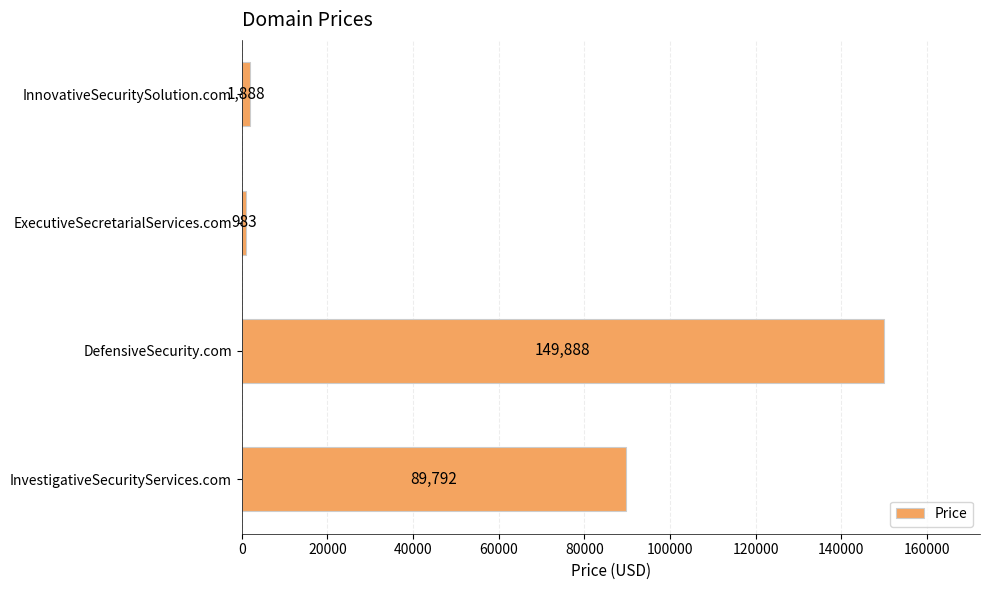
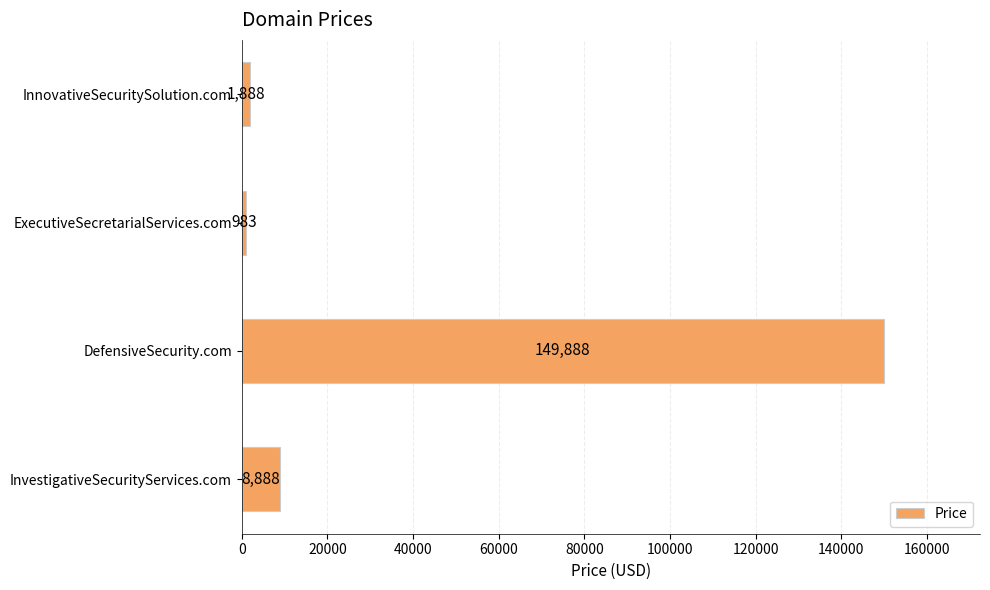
  {
    "InnovativeSecuritySolution.com": "1,888",
    "ExecutiveSecretarialServices.com": "983",
    "DefensiveSecurity.com": "149,888",
-   "InvestigativeSecurityServices.com": "89,792"
+   "InvestigativeSecurityServices.com": "8,888"
  }
